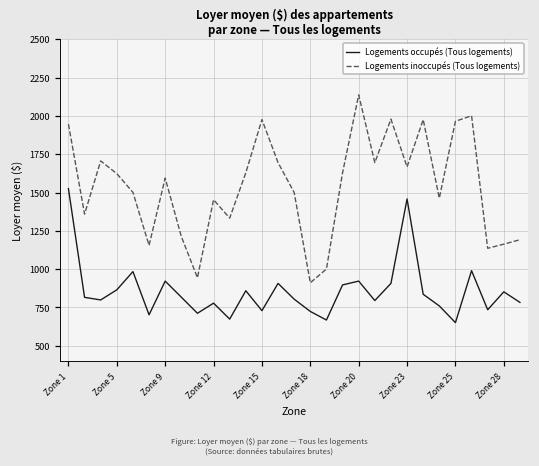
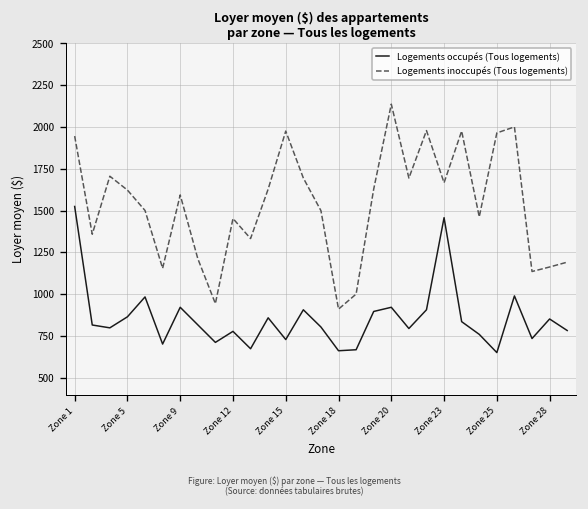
  {
    "Logements occupés (Tous logements)": {
      "Zone 1": 1530,
      "Zone 5": 870,
      "Zone 9": 920,
      "Zone 12": 780,
      "Zone 15": 730,
-     "Zone 18": 720,
+     "Zone 18": 660,
      "Zone 20": 920,
      "Zone 23": 1460,
      "Zone 25": 650,
      "Zone 28": 850
    },
    "Logements inoccupés (Tous logements)": {
      "Zone 1": 1950,
      "Zone 5": 1620,
      "Zone 9": 1590,
      "Zone 12": 1450,
      "Zone 15": 1980,
      "Zone 18": 910,
      "Zone 20": 2140,
      "Zone 23": 1670,
      "Zone 25": 1970,
      "Zone 28": 1160
    }
  }
